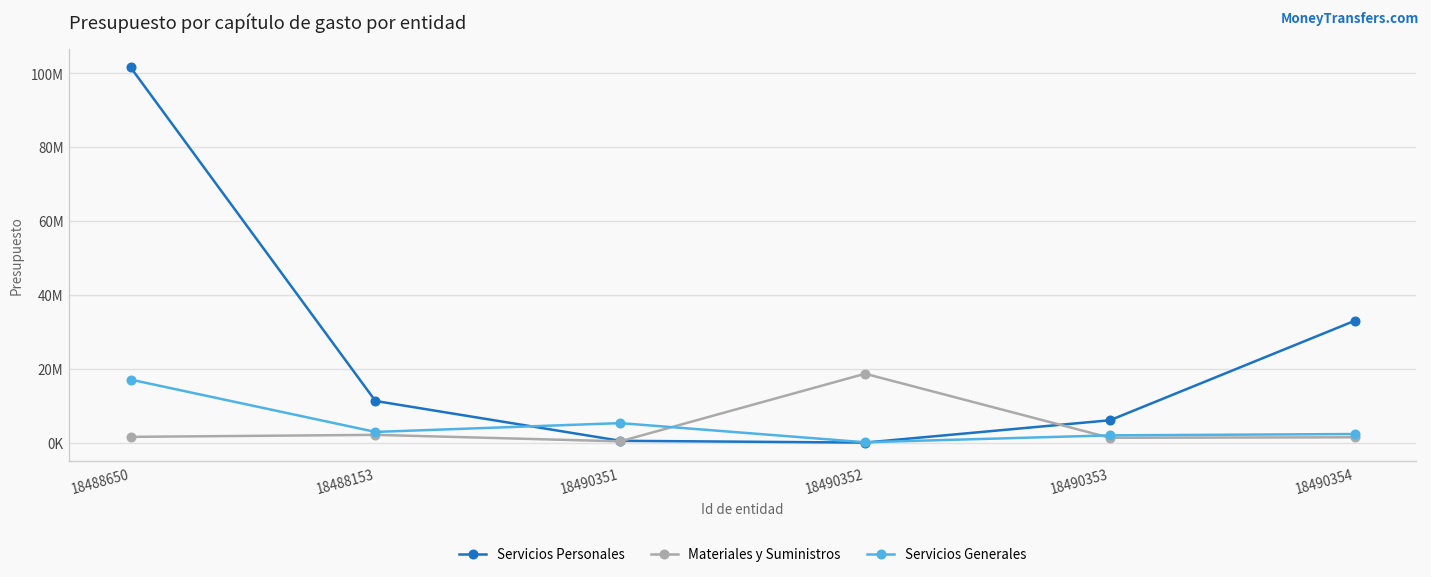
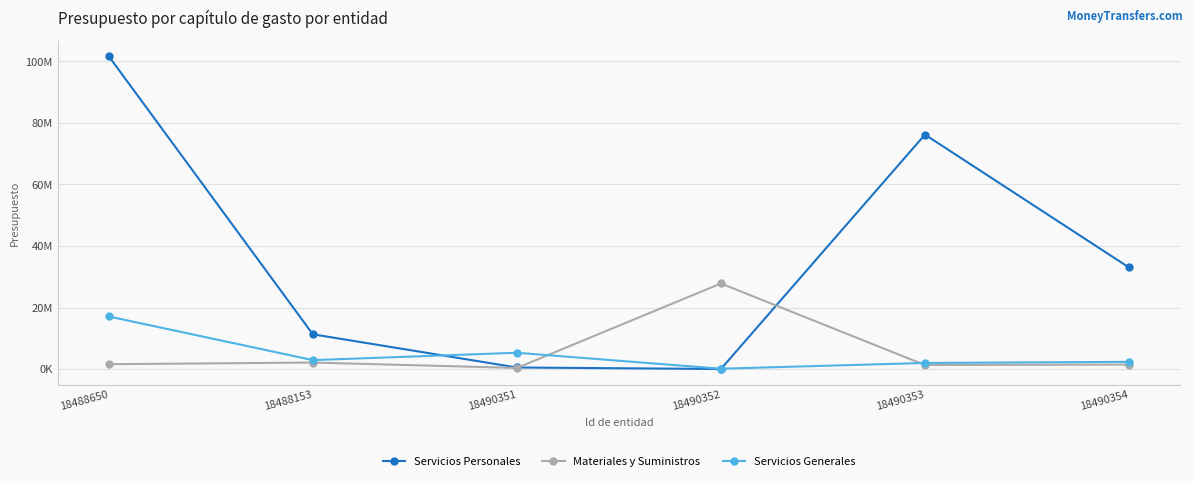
  {
    "Servicios Personales": {
      "18488650": 102000000,
      "18488153": 11000000,
-     "18490353": 6000000,
+     "18490353": 76000000,
      "18490354": 33000000
    },
    "Materiales y Suministros": {
      "18488650": 2000000,
-     "18490352": 19000000,
+     "18490352": 28000000,
      "18490354": 1000000
    },
    "Servicios Generales": {
      "18488650": 17000000,
      "18490351": 5000000,
      "18490354": 2000000
    }
  }
